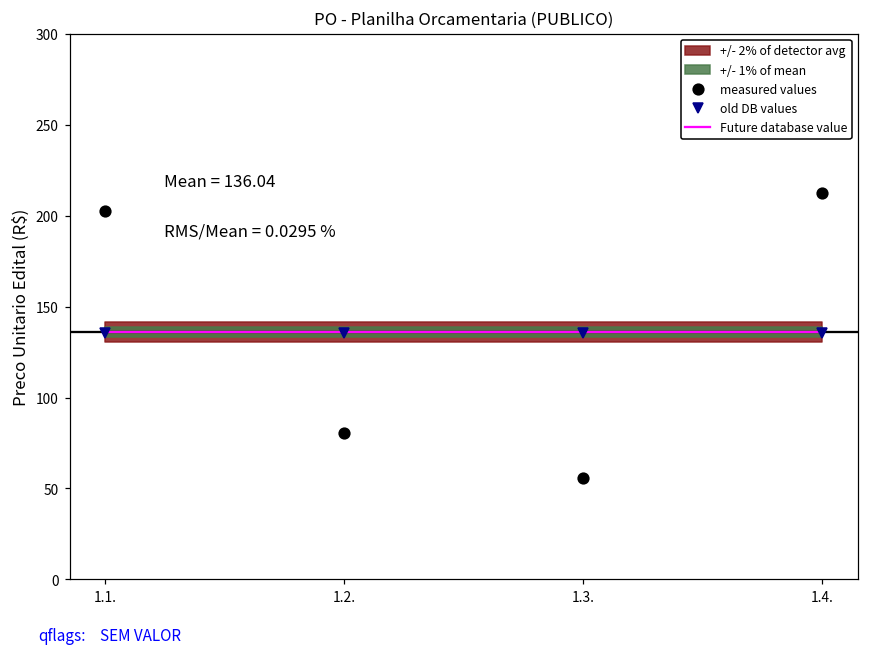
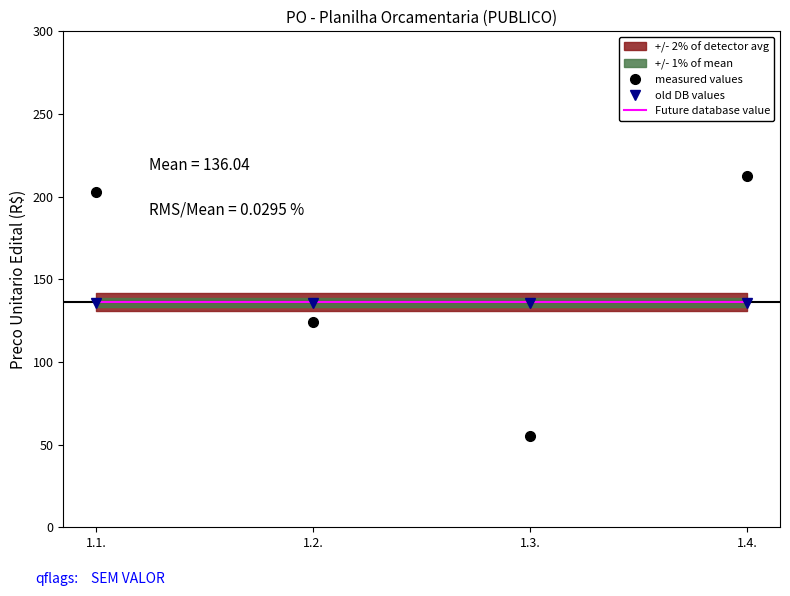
  {
    "+/- 2% of detector avg": {
      "1.1.": 141,
      "1.2.": 141,
      "1.3.": 141,
      "1.4.": 141
    },
    "+/- 1% of mean": {
      "1.1.": 139,
      "1.2.": 139,
      "1.3.": 139,
      "1.4.": 139
    },
    "measured values": {
      "1.1.": 203,
-     "1.2.": 80,
+     "1.2.": 124,
      "1.3.": 55,
      "1.4.": 212
    }
  }
